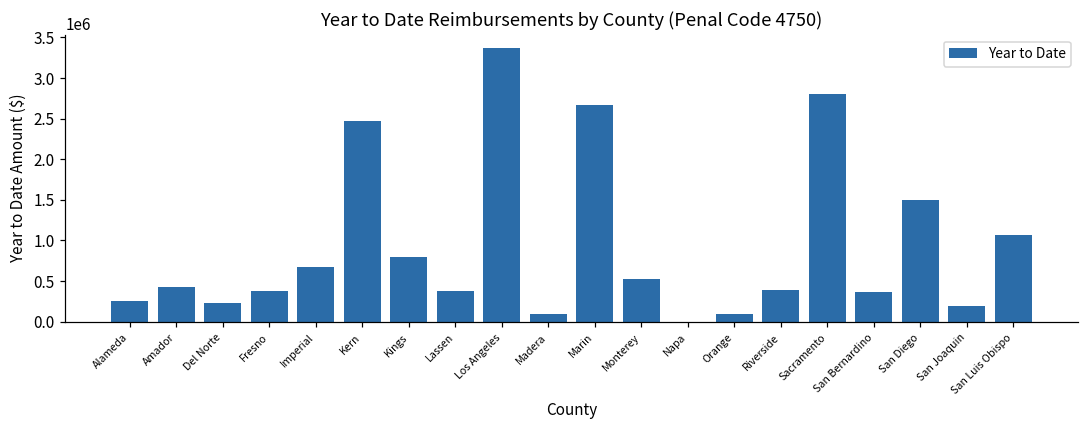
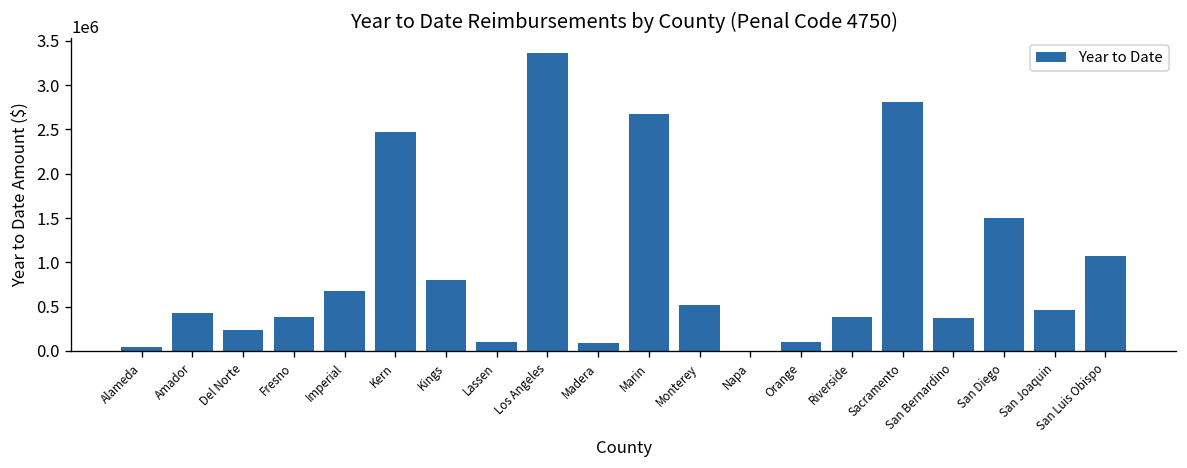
  {
-   "Alameda": 300000,
+   "Alameda": 0,
    "Amador": 400000,
    "Del Norte": 200000,
    "Fresno": 400000,
    "Imperial": 700000,
    "Kern": 2500000,
    "Kings": 800000,
-   "Lassen": 400000,
+   "Lassen": 100000,
    "Los Angeles": 3400000,
    "Madera": 100000,
    "Marin": 2700000,
    "Monterey": 500000,
    "Napa": 0,
    "Orange": 100000,
    "Riverside": 400000,
    "Sacramento": 2800000,
    "San Bernardino": 400000,
    "San Diego": 1500000,
-   "San Joaquin": 200000,
+   "San Joaquin": 500000,
    "San Luis Obispo": 1100000
  }
